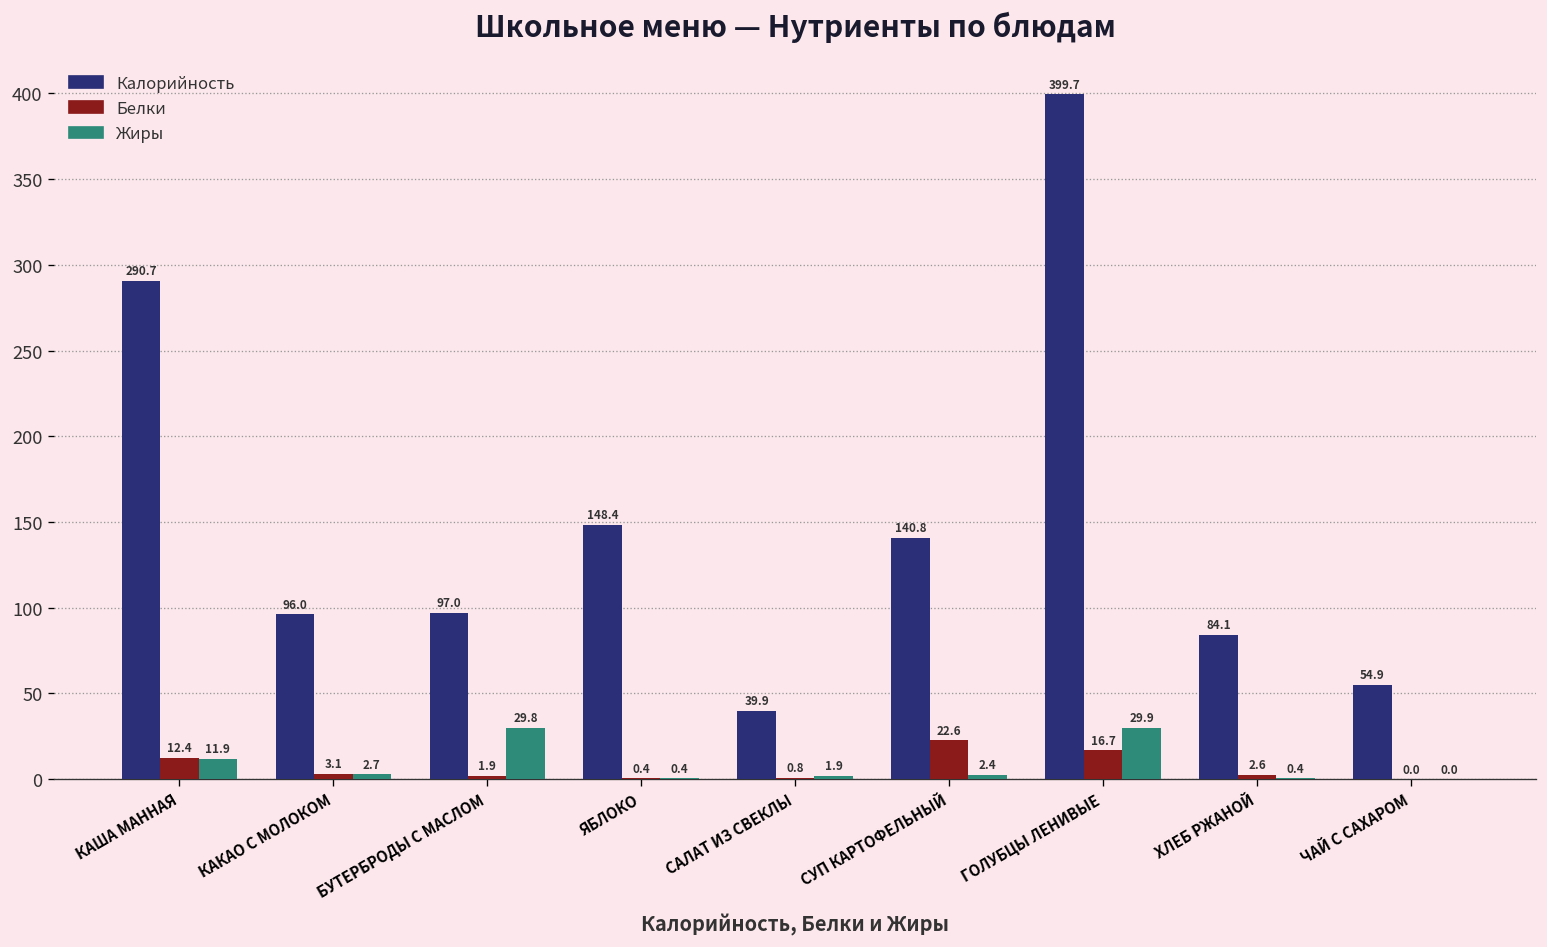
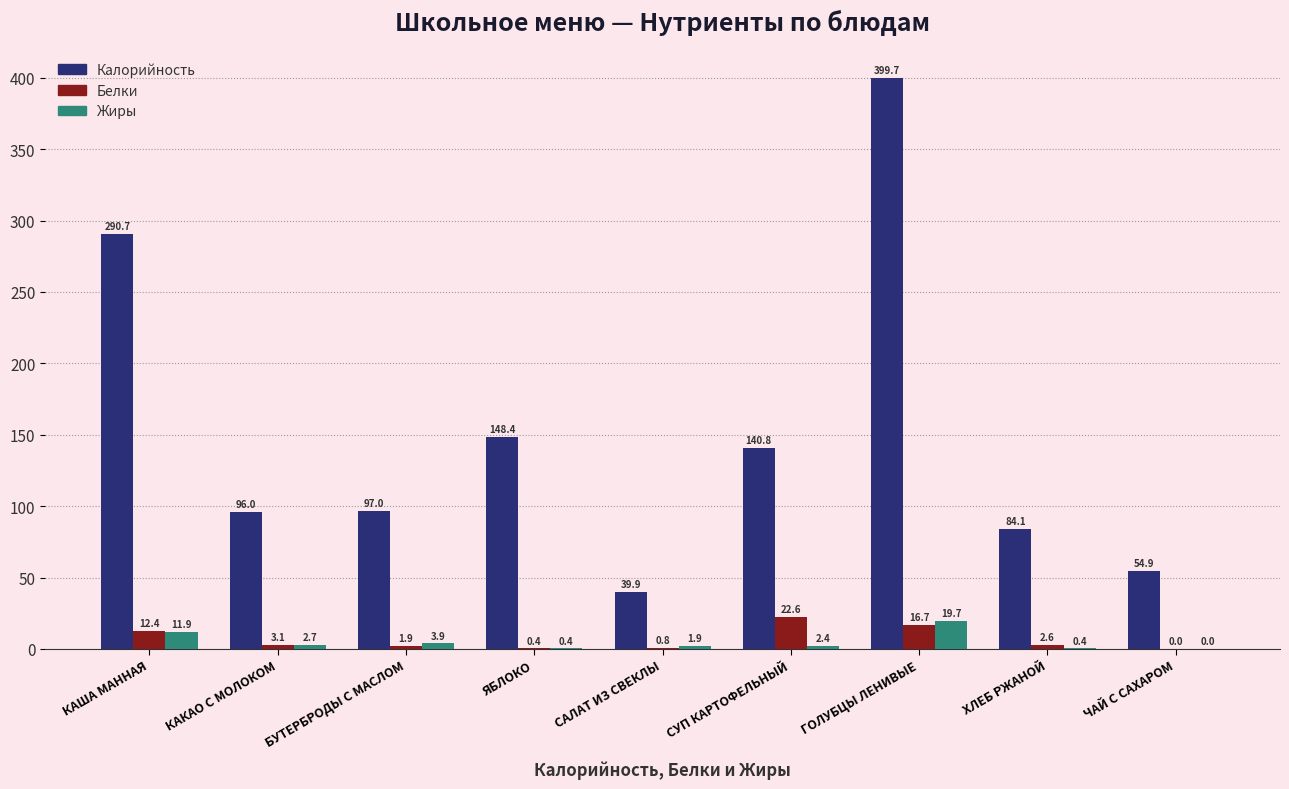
  {
    "Калорийность": {
      "КАША МАННАЯ": 290.7,
      "КАКАО С МОЛОКОМ": 96.0,
      "БУТЕРБРОДЫ С МАСЛОМ": 97.0,
      "ЯБЛОКО": 148.4,
      "САЛАТ ИЗ СВЕКЛЫ": 39.9,
      "СУП КАРТОФЕЛЬНЫЙ": 140.8,
      "ГОЛУБЦЫ ЛЕНИВЫЕ": 399.7,
      "ХЛЕБ РЖАНОЙ": 84.1,
      "ЧАЙ С САХАРОМ": 54.9
    },
    "Белки": {
      "КАША МАННАЯ": 12.4,
      "КАКАО С МОЛОКОМ": 3.1,
      "БУТЕРБРОДЫ С МАСЛОМ": 1.9,
      "ЯБЛОКО": 0.4,
      "САЛАТ ИЗ СВЕКЛЫ": 0.8,
      "СУП КАРТОФЕЛЬНЫЙ": 22.6,
      "ГОЛУБЦЫ ЛЕНИВЫЕ": 16.7,
      "ХЛЕБ РЖАНОЙ": 2.6,
      "ЧАЙ С САХАРОМ": 0.0
    },
    "Жиры": {
      "КАША МАННАЯ": 11.9,
      "КАКАО С МОЛОКОМ": 2.7,
-     "БУТЕРБРОДЫ С МАСЛОМ": 29.8,
+     "БУТЕРБРОДЫ С МАСЛОМ": 3.9,
      "ЯБЛОКО": 0.4,
      "САЛАТ ИЗ СВЕКЛЫ": 1.9,
      "СУП КАРТОФЕЛЬНЫЙ": 2.4,
-     "ГОЛУБЦЫ ЛЕНИВЫЕ": 29.9,
+     "ГОЛУБЦЫ ЛЕНИВЫЕ": 19.7,
      "ХЛЕБ РЖАНОЙ": 0.4,
      "ЧАЙ С САХАРОМ": 0.0
    }
  }
